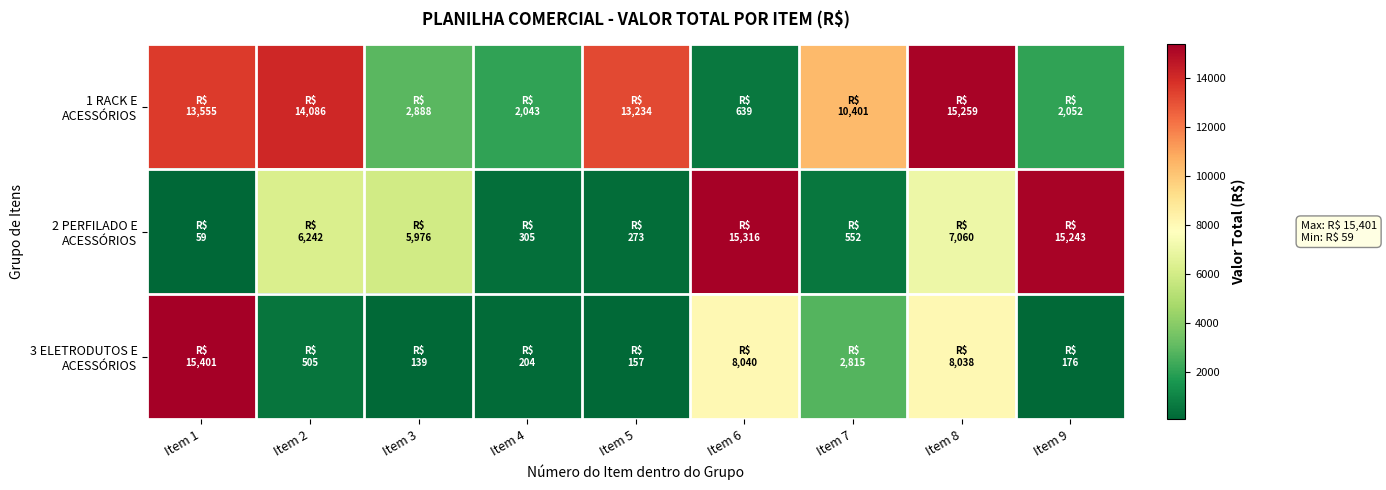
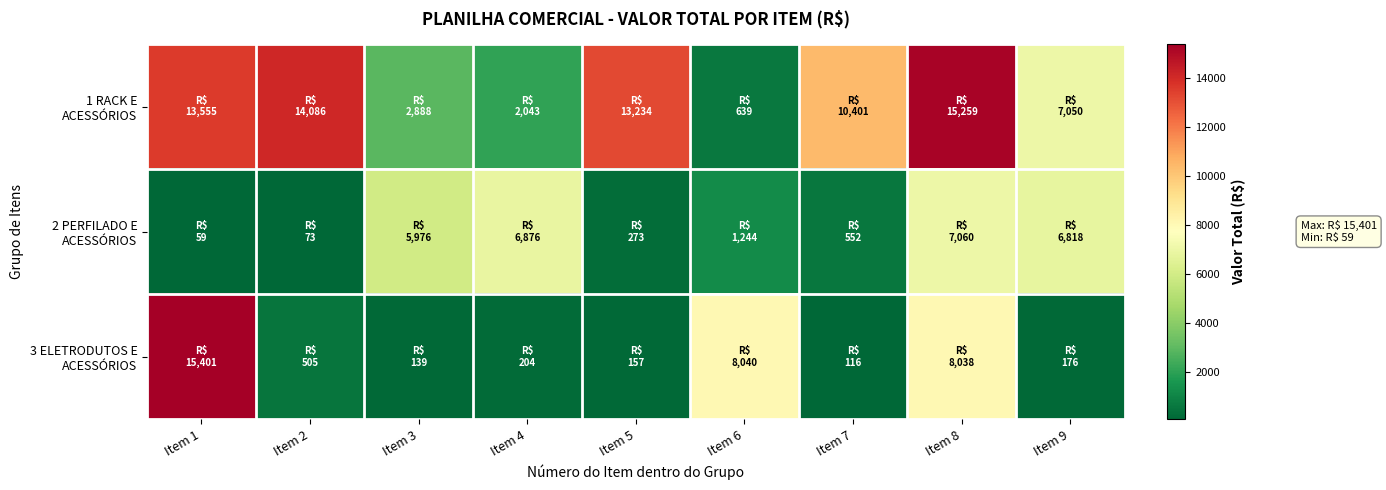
  {
    "1 RACK E ACESSÓRIOS": {
      "Item 1": "13,555",
      "Item 2": "14,086",
      "Item 3": "2,888",
      "Item 4": "2,043",
      "Item 5": "13,234",
      "Item 6": "639",
      "Item 7": "10,401",
      "Item 8": "15,259",
-     "Item 9": "2,052"
+     "Item 9": "7,050"
    },
    "2 PERFILADO E ACESSÓRIOS": {
      "Item 1": "59",
-     "Item 2": "6,242",
+     "Item 2": "73",
      "Item 3": "5,976",
-     "Item 4": "305",
+     "Item 4": "6,876",
      "Item 5": "273",
-     "Item 6": "15,316",
+     "Item 6": "1,244",
      "Item 7": "552",
      "Item 8": "7,060",
-     "Item 9": "15,243"
+     "Item 9": "6,818"
    },
    "3 ELETRODUTOS E ACESSÓRIOS": {
      "Item 1": "15,401",
      "Item 2": "505",
      "Item 3": "139",
      "Item 4": "204",
      "Item 5": "157",
      "Item 6": "8,040",
-     "Item 7": "2,815",
+     "Item 7": "116",
      "Item 8": "8,038",
      "Item 9": "176"
    }
  }
